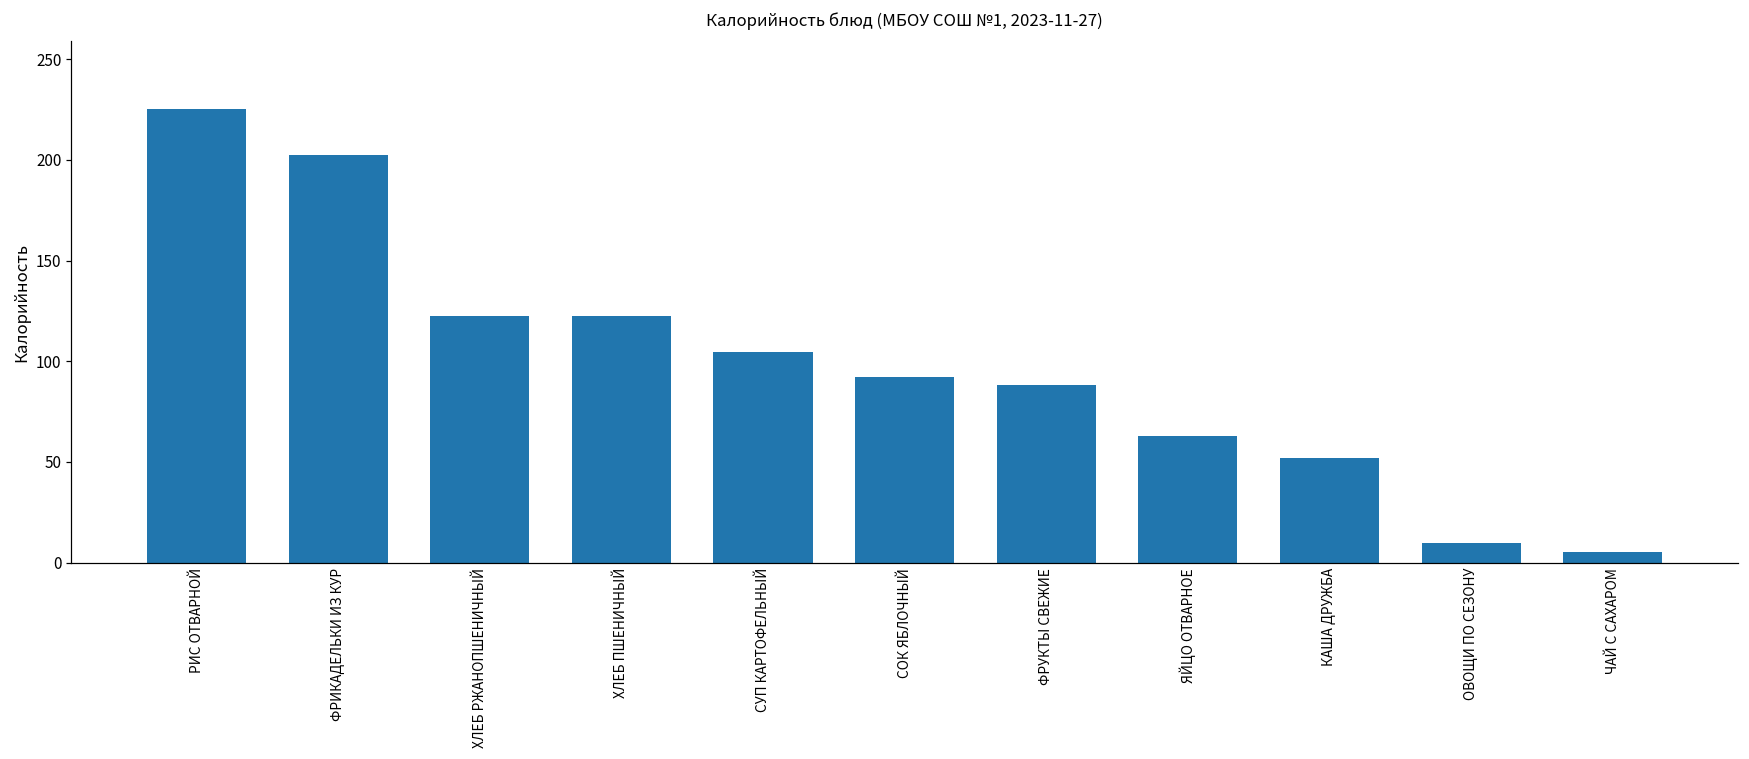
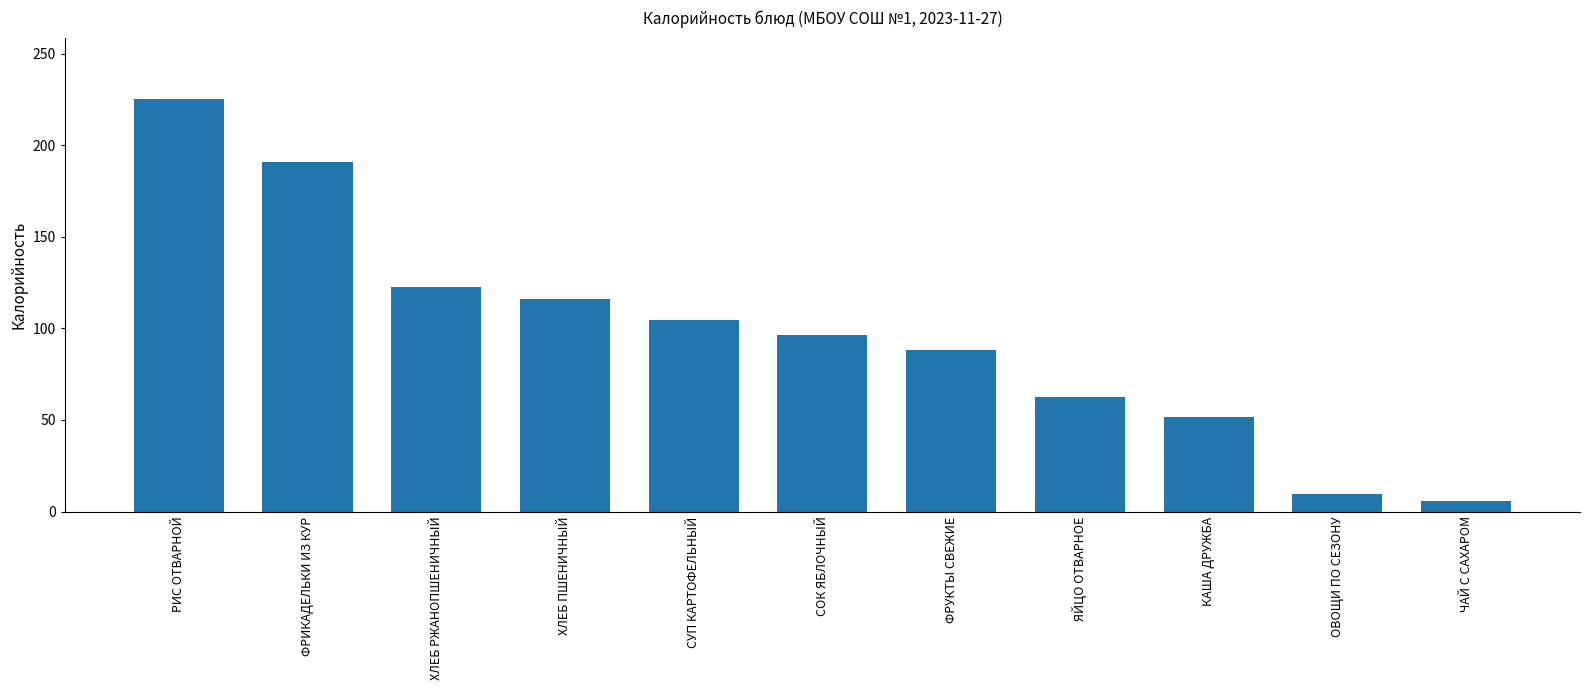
  {
    "РИС ОТВАРНОЙ": 225,
-   "ФРИКАДЕЛЬКИ ИЗ КУР": 203,
+   "ФРИКАДЕЛЬКИ ИЗ КУР": 191,
    "ХЛЕБ РЖАНОПШЕНИЧНЫЙ": 123,
-   "ХЛЕБ ПШЕНИЧНЫЙ": 123,
+   "ХЛЕБ ПШЕНИЧНЫЙ": 116,
    "СУП КАРТОФЕЛЬНЫЙ": 105,
-   "СОК ЯБЛОЧНЫЙ": 92,
+   "СОК ЯБЛОЧНЫЙ": 97,
    "ФРУКТЫ СВЕЖИЕ": 88,
    "ЯЙЦО ОТВАРНОЕ": 63,
    "КАША ДРУЖБА": 52,
    "ОВОЩИ ПО СЕЗОНУ": 10,
    "ЧАЙ С САХАРОМ": 6
  }
